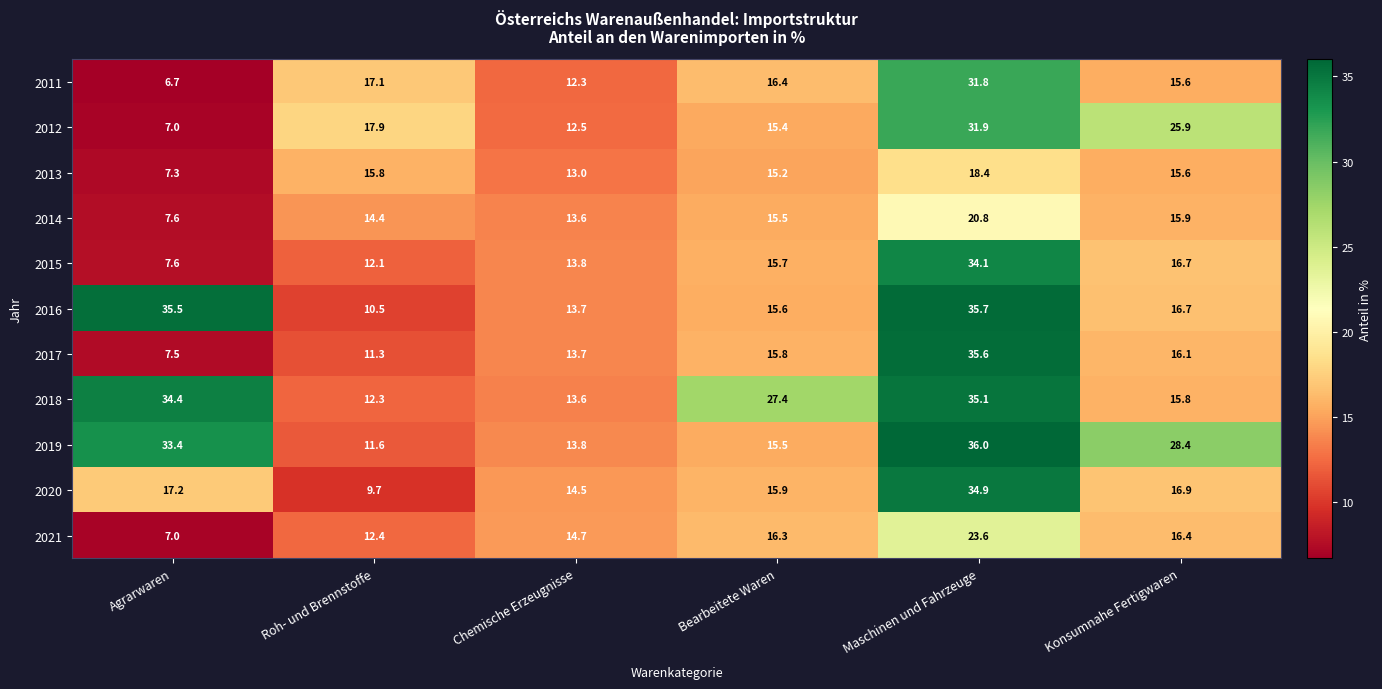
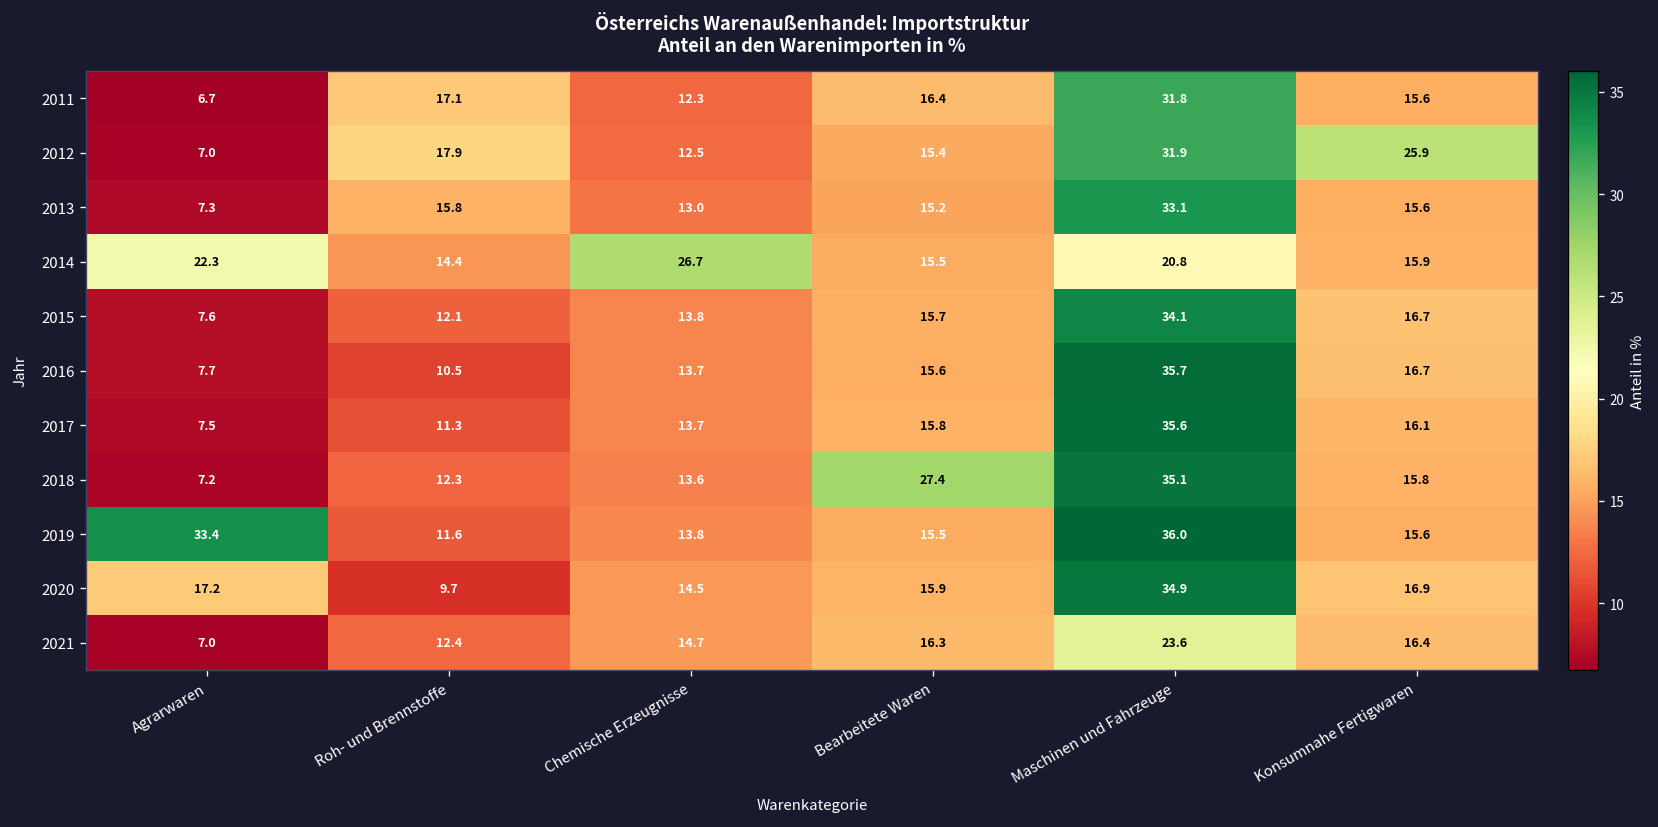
  {
    "2011": {
      "Agrarwaren": 6.7,
      "Roh- und Brennstoffe": 17.1,
      "Chemische Erzeugnisse": 12.3,
      "Bearbeitete Waren": 16.4,
      "Maschinen und Fahrzeuge": 31.8,
      "Konsumnahe Fertigwaren": 15.6
    },
    "2012": {
      "Agrarwaren": 7.0,
      "Roh- und Brennstoffe": 17.9,
      "Chemische Erzeugnisse": 12.5,
      "Bearbeitete Waren": 15.4,
      "Maschinen und Fahrzeuge": 31.9,
      "Konsumnahe Fertigwaren": 25.9
    },
    "2013": {
      "Agrarwaren": 7.3,
      "Roh- und Brennstoffe": 15.8,
      "Chemische Erzeugnisse": 13.0,
      "Bearbeitete Waren": 15.2,
-     "Maschinen und Fahrzeuge": 18.4,
+     "Maschinen und Fahrzeuge": 33.1,
      "Konsumnahe Fertigwaren": 15.6
    },
    "2014": {
-     "Agrarwaren": 7.6,
+     "Agrarwaren": 22.3,
      "Roh- und Brennstoffe": 14.4,
-     "Chemische Erzeugnisse": 13.6,
+     "Chemische Erzeugnisse": 26.7,
      "Bearbeitete Waren": 15.5,
      "Maschinen und Fahrzeuge": 20.8,
      "Konsumnahe Fertigwaren": 15.9
    },
    "2015": {
      "Agrarwaren": 7.6,
      "Roh- und Brennstoffe": 12.1,
      "Chemische Erzeugnisse": 13.8,
      "Bearbeitete Waren": 15.7,
      "Maschinen und Fahrzeuge": 34.1,
      "Konsumnahe Fertigwaren": 16.7
    },
    "2016": {
-     "Agrarwaren": 35.5,
+     "Agrarwaren": 7.7,
      "Roh- und Brennstoffe": 10.5,
      "Chemische Erzeugnisse": 13.7,
      "Bearbeitete Waren": 15.6,
      "Maschinen und Fahrzeuge": 35.7,
      "Konsumnahe Fertigwaren": 16.7
    },
    "2017": {
      "Agrarwaren": 7.5,
      "Roh- und Brennstoffe": 11.3,
      "Chemische Erzeugnisse": 13.7,
      "Bearbeitete Waren": 15.8,
      "Maschinen und Fahrzeuge": 35.6,
      "Konsumnahe Fertigwaren": 16.1
    },
    "2018": {
-     "Agrarwaren": 34.4,
+     "Agrarwaren": 7.2,
      "Roh- und Brennstoffe": 12.3,
      "Chemische Erzeugnisse": 13.6,
      "Bearbeitete Waren": 27.4,
      "Maschinen und Fahrzeuge": 35.1,
      "Konsumnahe Fertigwaren": 15.8
    },
    "2019": {
      "Agrarwaren": 33.4,
      "Roh- und Brennstoffe": 11.6,
      "Chemische Erzeugnisse": 13.8,
      "Bearbeitete Waren": 15.5,
      "Maschinen und Fahrzeuge": 36.0,
-     "Konsumnahe Fertigwaren": 28.4
+     "Konsumnahe Fertigwaren": 15.6
    },
    "2020": {
      "Agrarwaren": 17.2,
      "Roh- und Brennstoffe": 9.7,
      "Chemische Erzeugnisse": 14.5,
      "Bearbeitete Waren": 15.9,
      "Maschinen und Fahrzeuge": 34.9,
      "Konsumnahe Fertigwaren": 16.9
    },
    "2021": {
      "Agrarwaren": 7.0,
      "Roh- und Brennstoffe": 12.4,
      "Chemische Erzeugnisse": 14.7,
      "Bearbeitete Waren": 16.3,
      "Maschinen und Fahrzeuge": 23.6,
      "Konsumnahe Fertigwaren": 16.4
    }
  }
